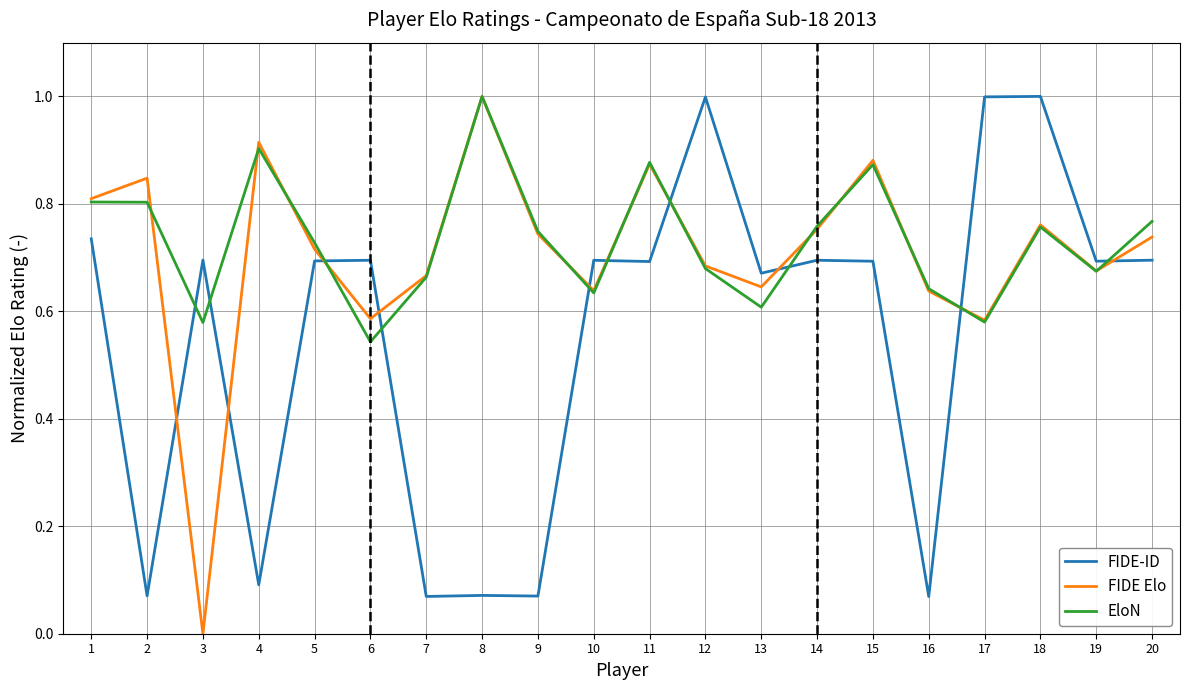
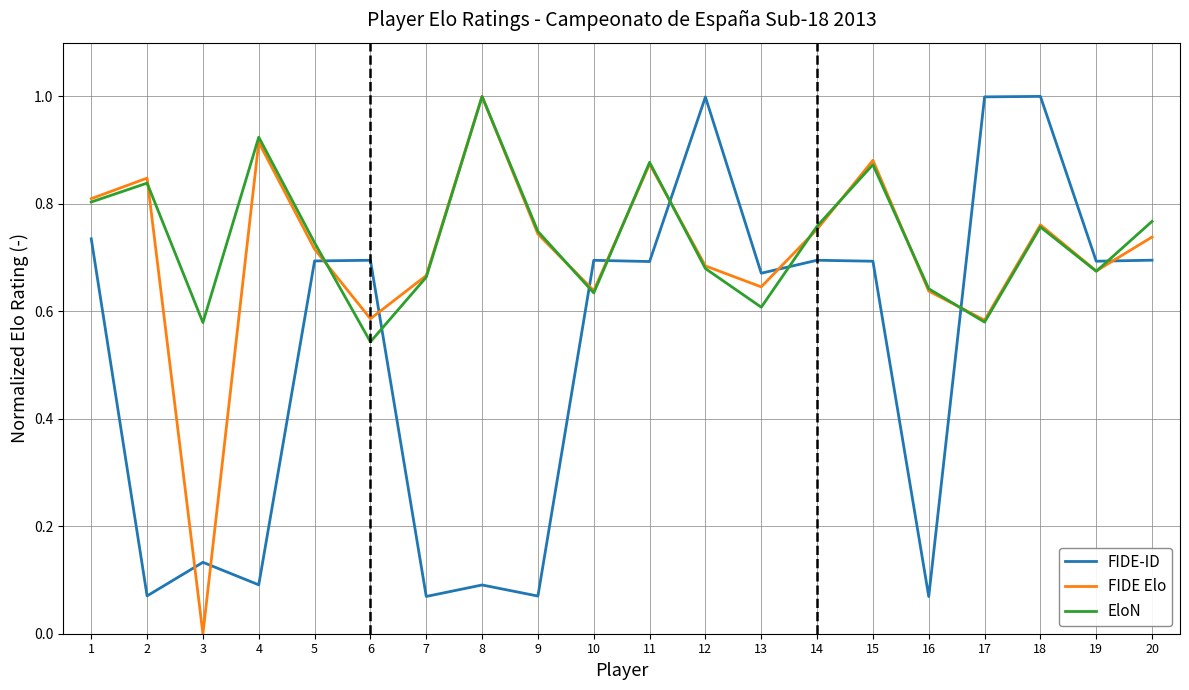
  {
    "FIDE-ID": {
      "1": 0.73,
      "2": 0.07,
-     "3": 0.70,
+     "3": 0.13,
      "4": 0.09,
      "5": 0.69,
      "6": 0.70,
      "7": 0.07,
-     "8": 0.07,
+     "8": 0.09,
      "9": 0.07,
      "10": 0.69,
      "11": 0.69,
      "12": 1.00,
      "13": 0.67,
      "14": 0.70,
      "15": 0.69,
      "16": 0.07,
      "17": 1.00,
      "18": 1.00,
      "19": 0.69,
      "20": 0.70
    },
    "FIDE Elo": {
      "1": 0.81,
      "2": 0.85,
      "3": 0.00,
      "4": 0.91,
      "5": 0.72,
      "6": 0.59,
      "9": 0.74,
      "12": 0.68,
      "13": 0.65,
      "14": 0.75,
      "15": 0.88,
      "20": 0.74
    },
    "EloN": {
      "1": 0.80,
-     "2": 0.80,
+     "2": 0.84,
      "3": 0.58,
-     "4": 0.90,
+     "4": 0.92,
      "5": 0.73,
      "6": 0.54,
      "9": 0.75,
      "12": 0.68,
      "13": 0.61,
      "14": 0.76,
      "15": 0.87,
      "20": 0.77
    }
  }
